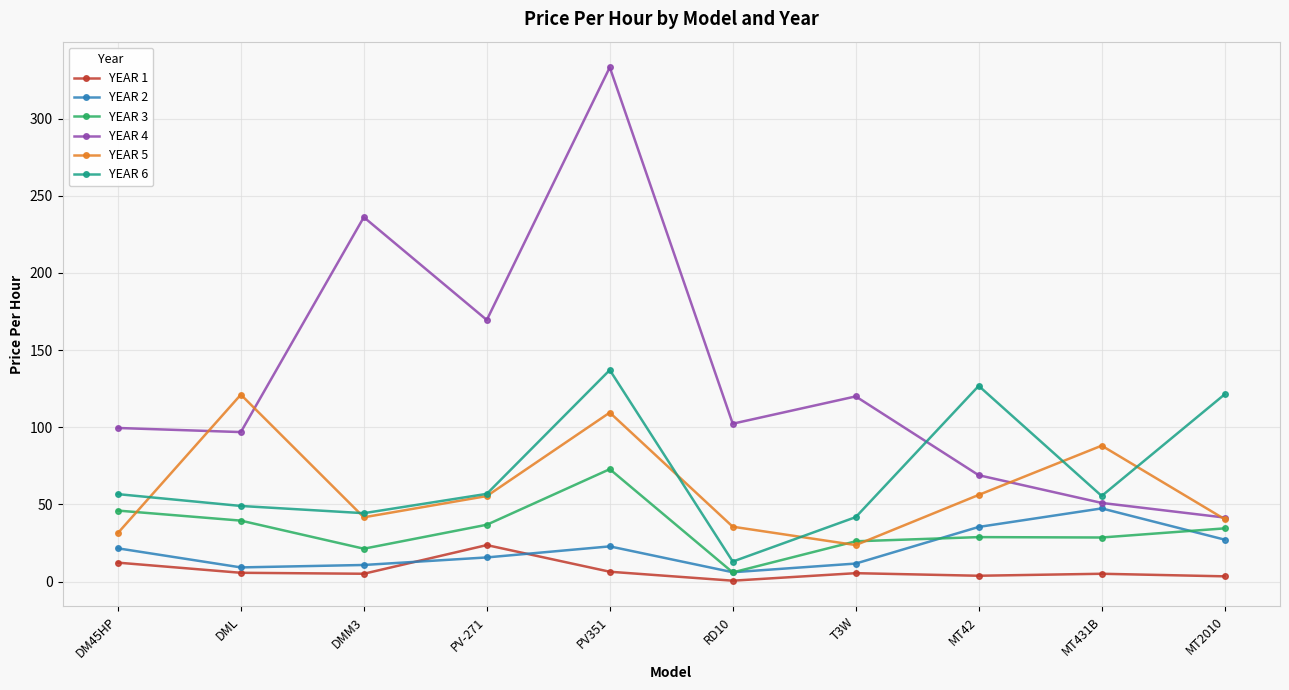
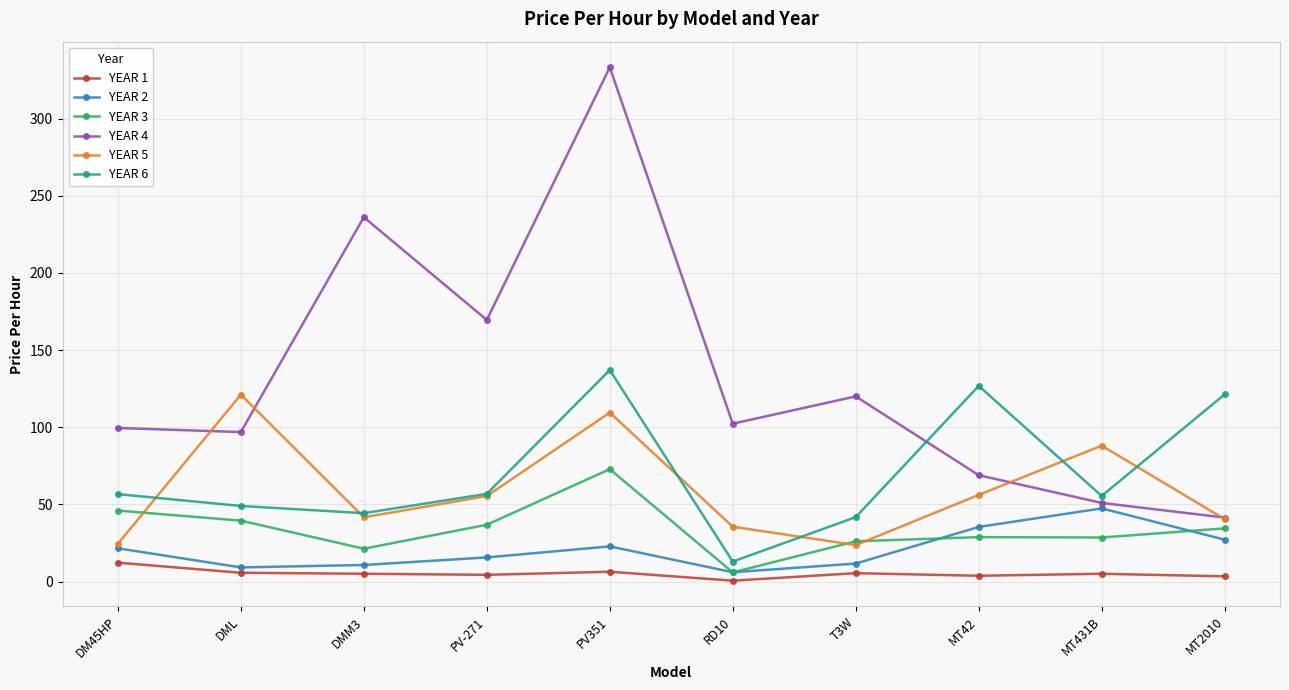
  {
    "YEAR 1": {
      "DM45HP": 12,
      "DML": 6,
      "DMM3": 5,
-     "PV-271": 24,
+     "PV-271": 4,
      "PV351": 6,
      "RD10": 1,
      "T3W": 5,
      "MT42": 4,
      "MT431B": 5,
      "MT2010": 3
    },
    "YEAR 2": {
      "DM45HP": 22,
      "DML": 9,
      "DMM3": 11,
      "PV-271": 16,
      "PV351": 23,
      "T3W": 12,
      "MT42": 35,
      "MT431B": 47,
      "MT2010": 27
    },
    "YEAR 4": {
      "DM45HP": 100,
      "DML": 97,
      "DMM3": 236,
      "PV-271": 170,
      "PV351": 333,
      "RD10": 102,
      "T3W": 120,
      "MT42": 69,
      "MT431B": 51
    },
    "YEAR 5": {
-     "DM45HP": 31,
+     "DM45HP": 24,
      "DML": 121,
      "DMM3": 42,
      "PV351": 109,
      "RD10": 36,
      "T3W": 24,
      "MT42": 56,
      "MT431B": 88
    }
  }
